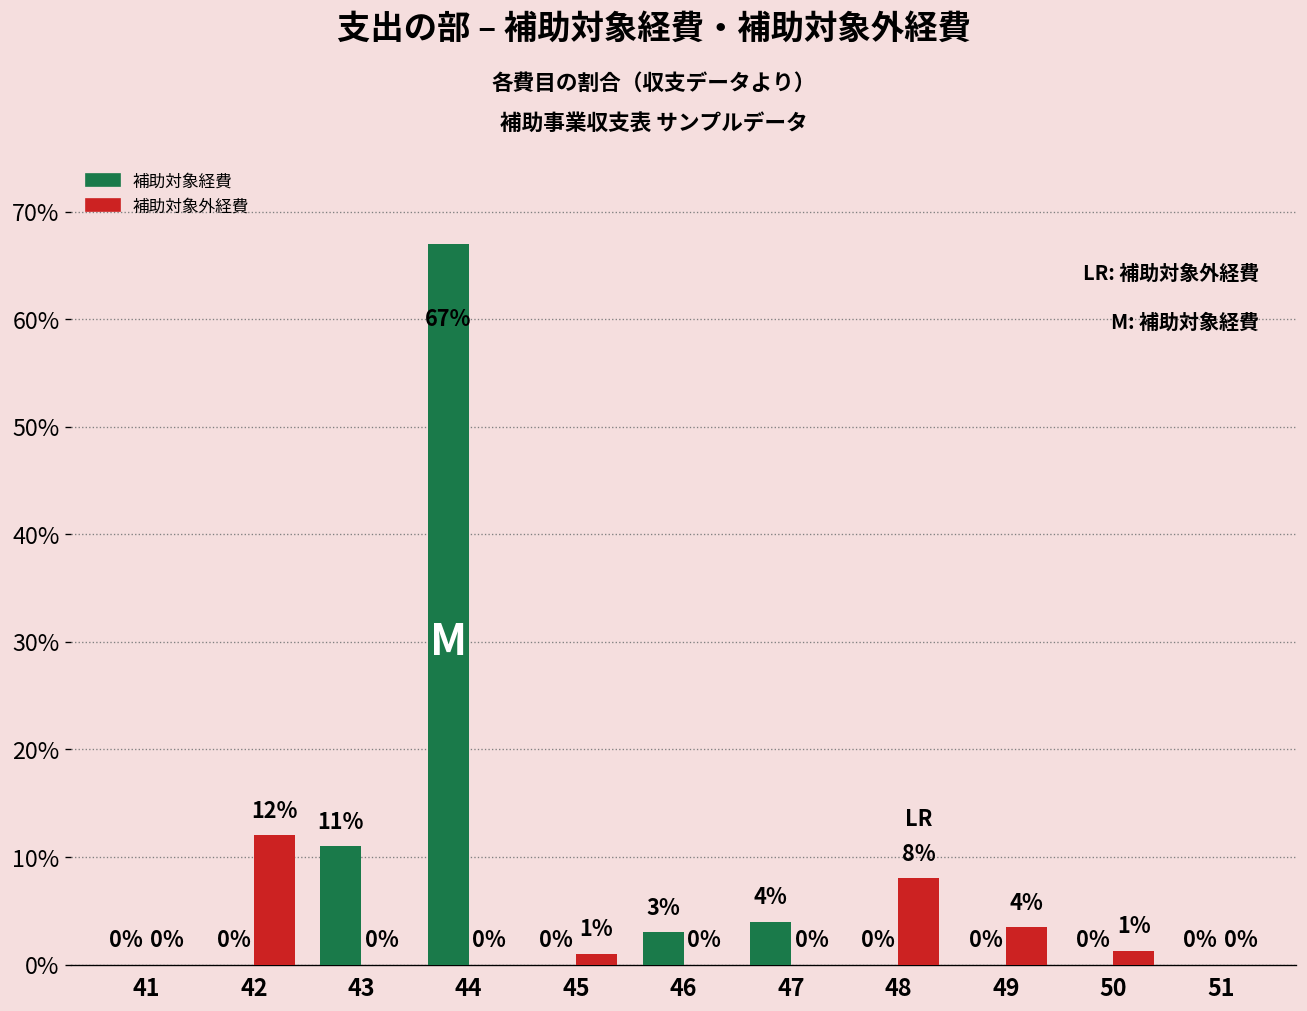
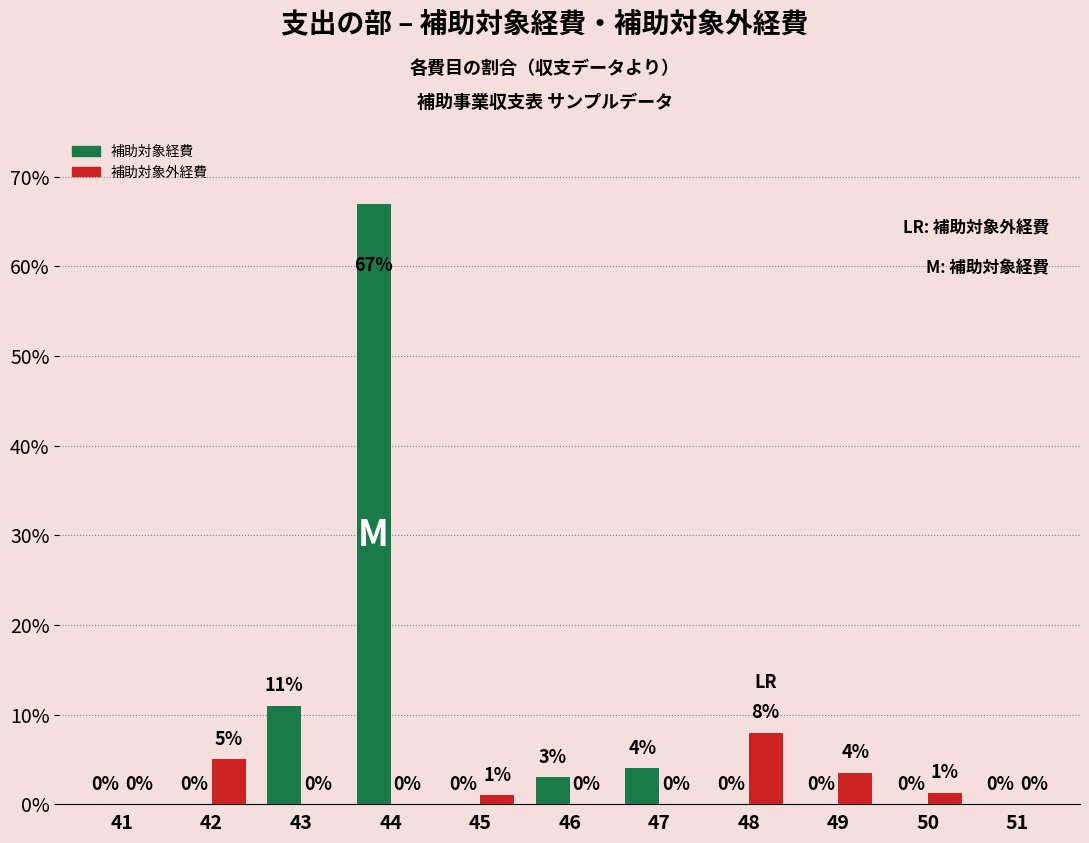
  {
    "補助対象経費": {
      "41": "0%",
      "42": "0%",
      "43": "11%",
      "44": "67%",
      "45": "0%",
      "46": "3%",
      "47": "4%",
      "48": "0%",
      "49": "0%",
      "50": "0%",
      "51": "0%"
    },
    "補助対象外経費": {
      "41": "0%",
-     "42": "12%",
+     "42": "5%",
      "43": "0%",
      "44": "0%",
      "45": "1%",
      "46": "0%",
      "47": "0%",
      "48": "8%",
      "49": "4%",
      "50": "1%",
      "51": "0%"
    }
  }
